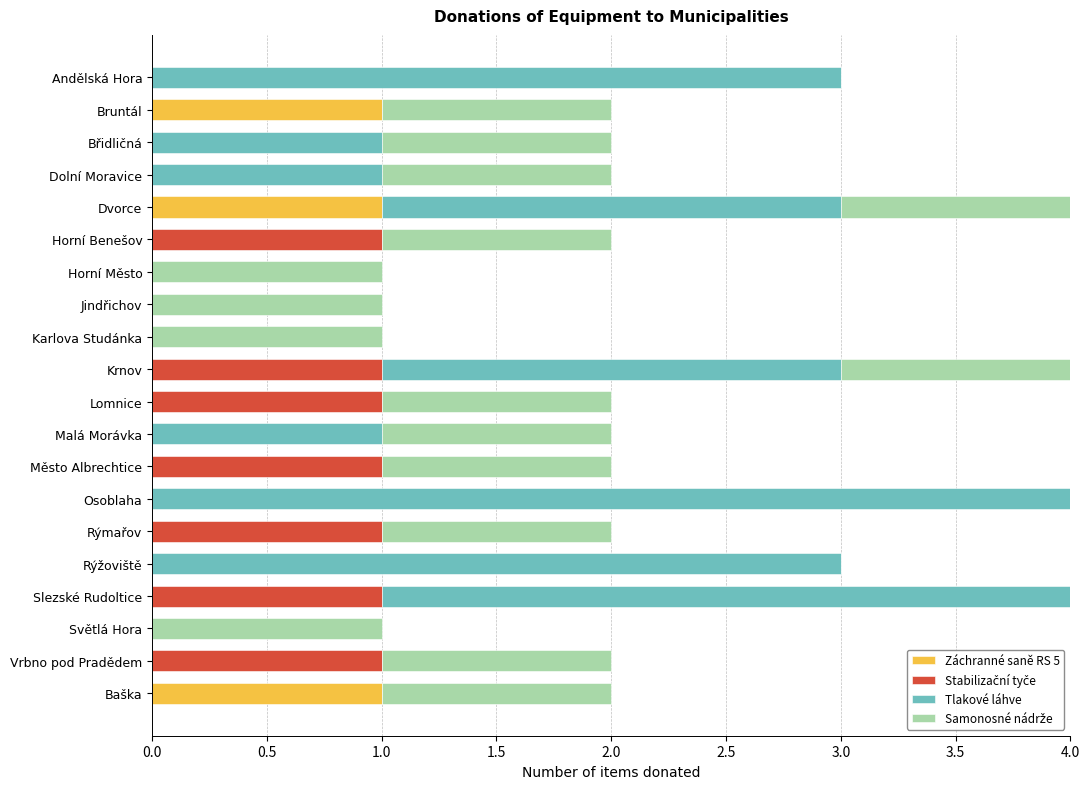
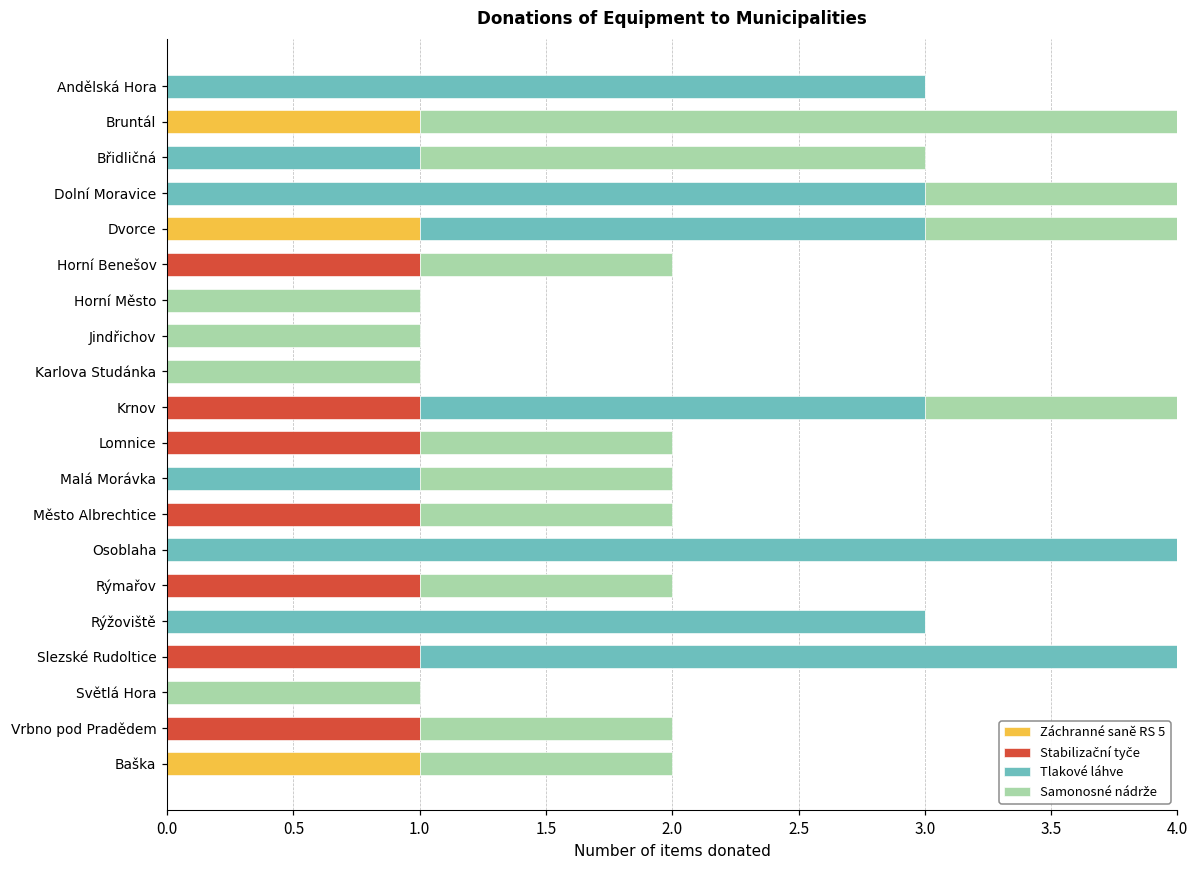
  {
    "Záchranné saně RS 5": {
      "Andělská Hora": 0,
      "Bruntál": 1,
      "Břidličná": 0,
      "Dolní Moravice": 0,
      "Dvorce": 1,
      "Horní Benešov": 0,
      "Horní Město": 0,
      "Jindřichov": 0,
      "Karlova Studánka": 0,
      "Krnov": 0,
      "Lomnice": 0,
      "Malá Morávka": 0,
      "Město Albrechtice": 0,
      "Osoblaha": 0,
      "Rýmařov": 0,
      "Rýžoviště": 0,
      "Slezské Rudoltice": 0,
      "Světlá Hora": 0,
      "Vrbno pod Pradědem": 0,
      "Baška": 1
    },
    "Tlakové láhve": {
-     "Dolní Moravice": 1
+     "Dolní Moravice": 3
    },
    "Samonosné nádrže": {
-     "Bruntál": 1,
-     "Břidličná": 1
+     "Bruntál": 3,
+     "Břidličná": 2
    }
  }
